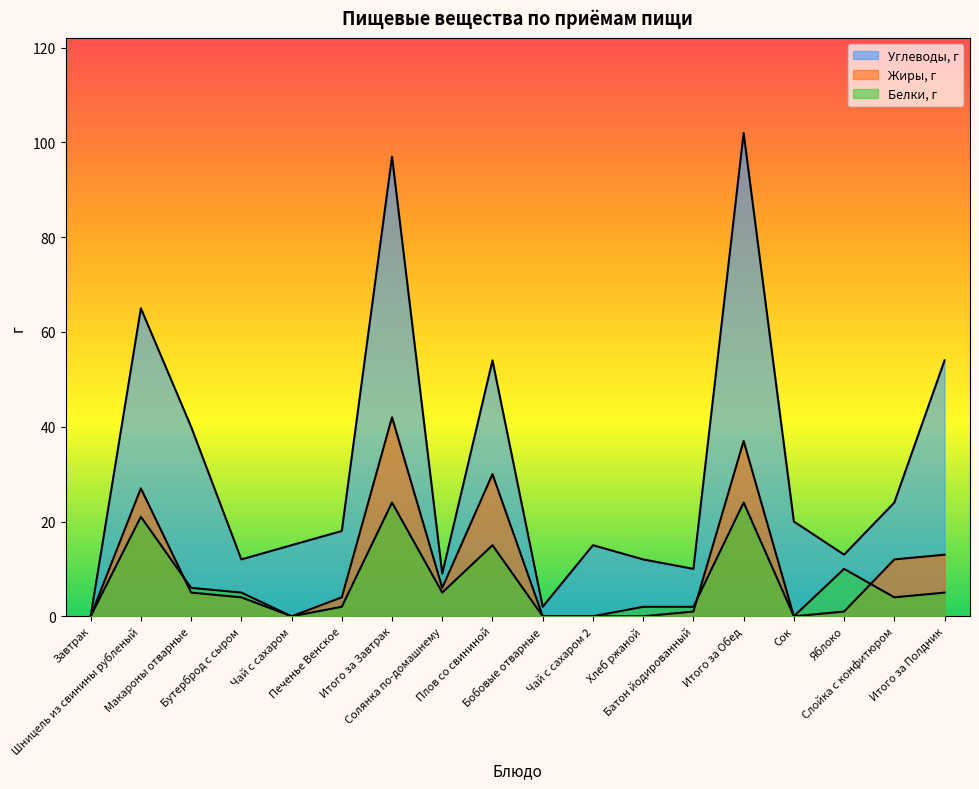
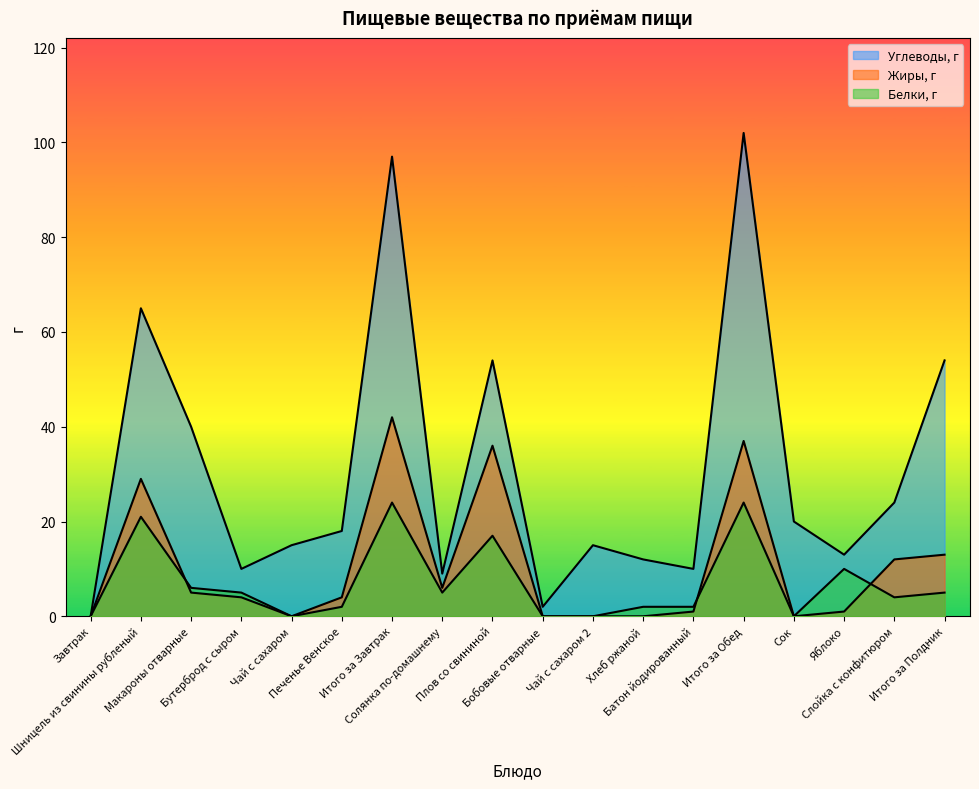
  {
    "Углеводы, г": {
      "Шницель из свинины рубленый": 65,
      "Макароны отварные": 40,
-     "Бутерброд с сыром": 12,
+     "Бутерброд с сыром": 10,
      "Чай с сахаром": 15,
      "Печенье Венское": 18,
      "Итого за Завтрак": 97,
      "Солянка по-домашнему": 9,
      "Плов со свининой": 54,
      "Бобовые отварные": 2,
      "Чай с сахаром 2": 15,
      "Хлеб ржаной": 12,
      "Батон йодированный": 10,
      "Итого за Обед": 102,
      "Сок": 20,
      "Яблоко": 13,
      "Слойка с конфитюром": 24,
      "Итого за Полдник": 54
    },
    "Жиры, г": {
-     "Шницель из свинины рубленый": 27,
+     "Шницель из свинины рубленый": 29,
      "Макароны отварные": 5,
      "Бутерброд с сыром": 4,
      "Печенье Венское": 4,
      "Итого за Завтрак": 42,
      "Солянка по-домашнему": 6,
-     "Плов со свининой": 30,
+     "Плов со свининой": 36,
      "Хлеб ржаной": 0,
      "Батон йодированный": 1,
      "Итого за Обед": 37,
      "Яблоко": 1,
      "Слойка с конфитюром": 12,
      "Итого за Полдник": 13
    },
    "Белки, г": {
      "Шницель из свинины рубленый": 21,
      "Макароны отварные": 6,
      "Бутерброд с сыром": 5,
      "Печенье Венское": 2,
      "Итого за Завтрак": 24,
      "Солянка по-домашнему": 5,
-     "Плов со свининой": 15,
+     "Плов со свининой": 17,
      "Хлеб ржаной": 2,
      "Батон йодированный": 2,
      "Итого за Обед": 24,
      "Яблоко": 10,
      "Слойка с конфитюром": 4,
      "Итого за Полдник": 5
    }
  }
